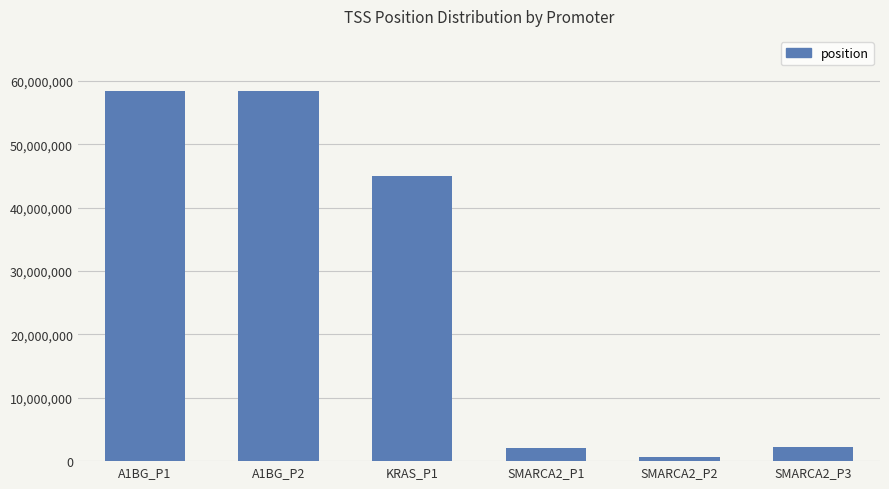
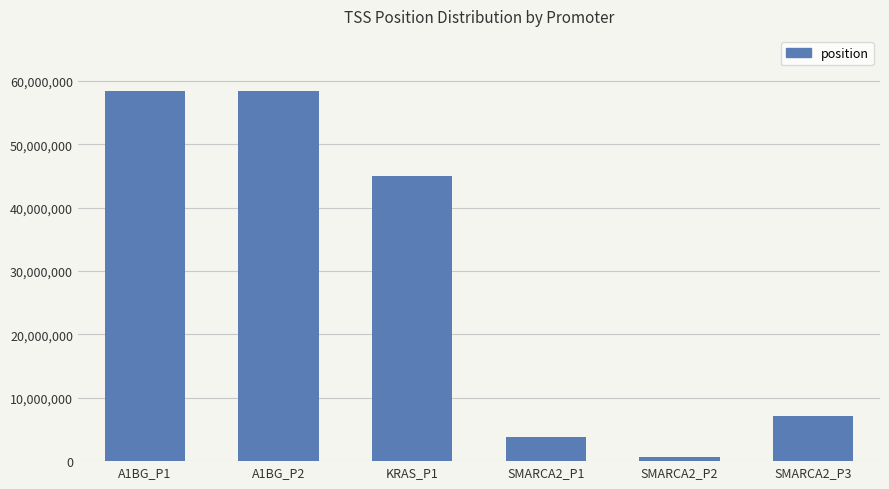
  {
    "A1BG_P1": "58,000,000",
    "A1BG_P2": "58,000,000",
    "KRAS_P1": "45,000,000",
-   "SMARCA2_P1": "2,000,000",
+   "SMARCA2_P1": "4,000,000",
    "SMARCA2_P2": "1,000,000",
-   "SMARCA2_P3": "2,000,000"
+   "SMARCA2_P3": "7,000,000"
  }
